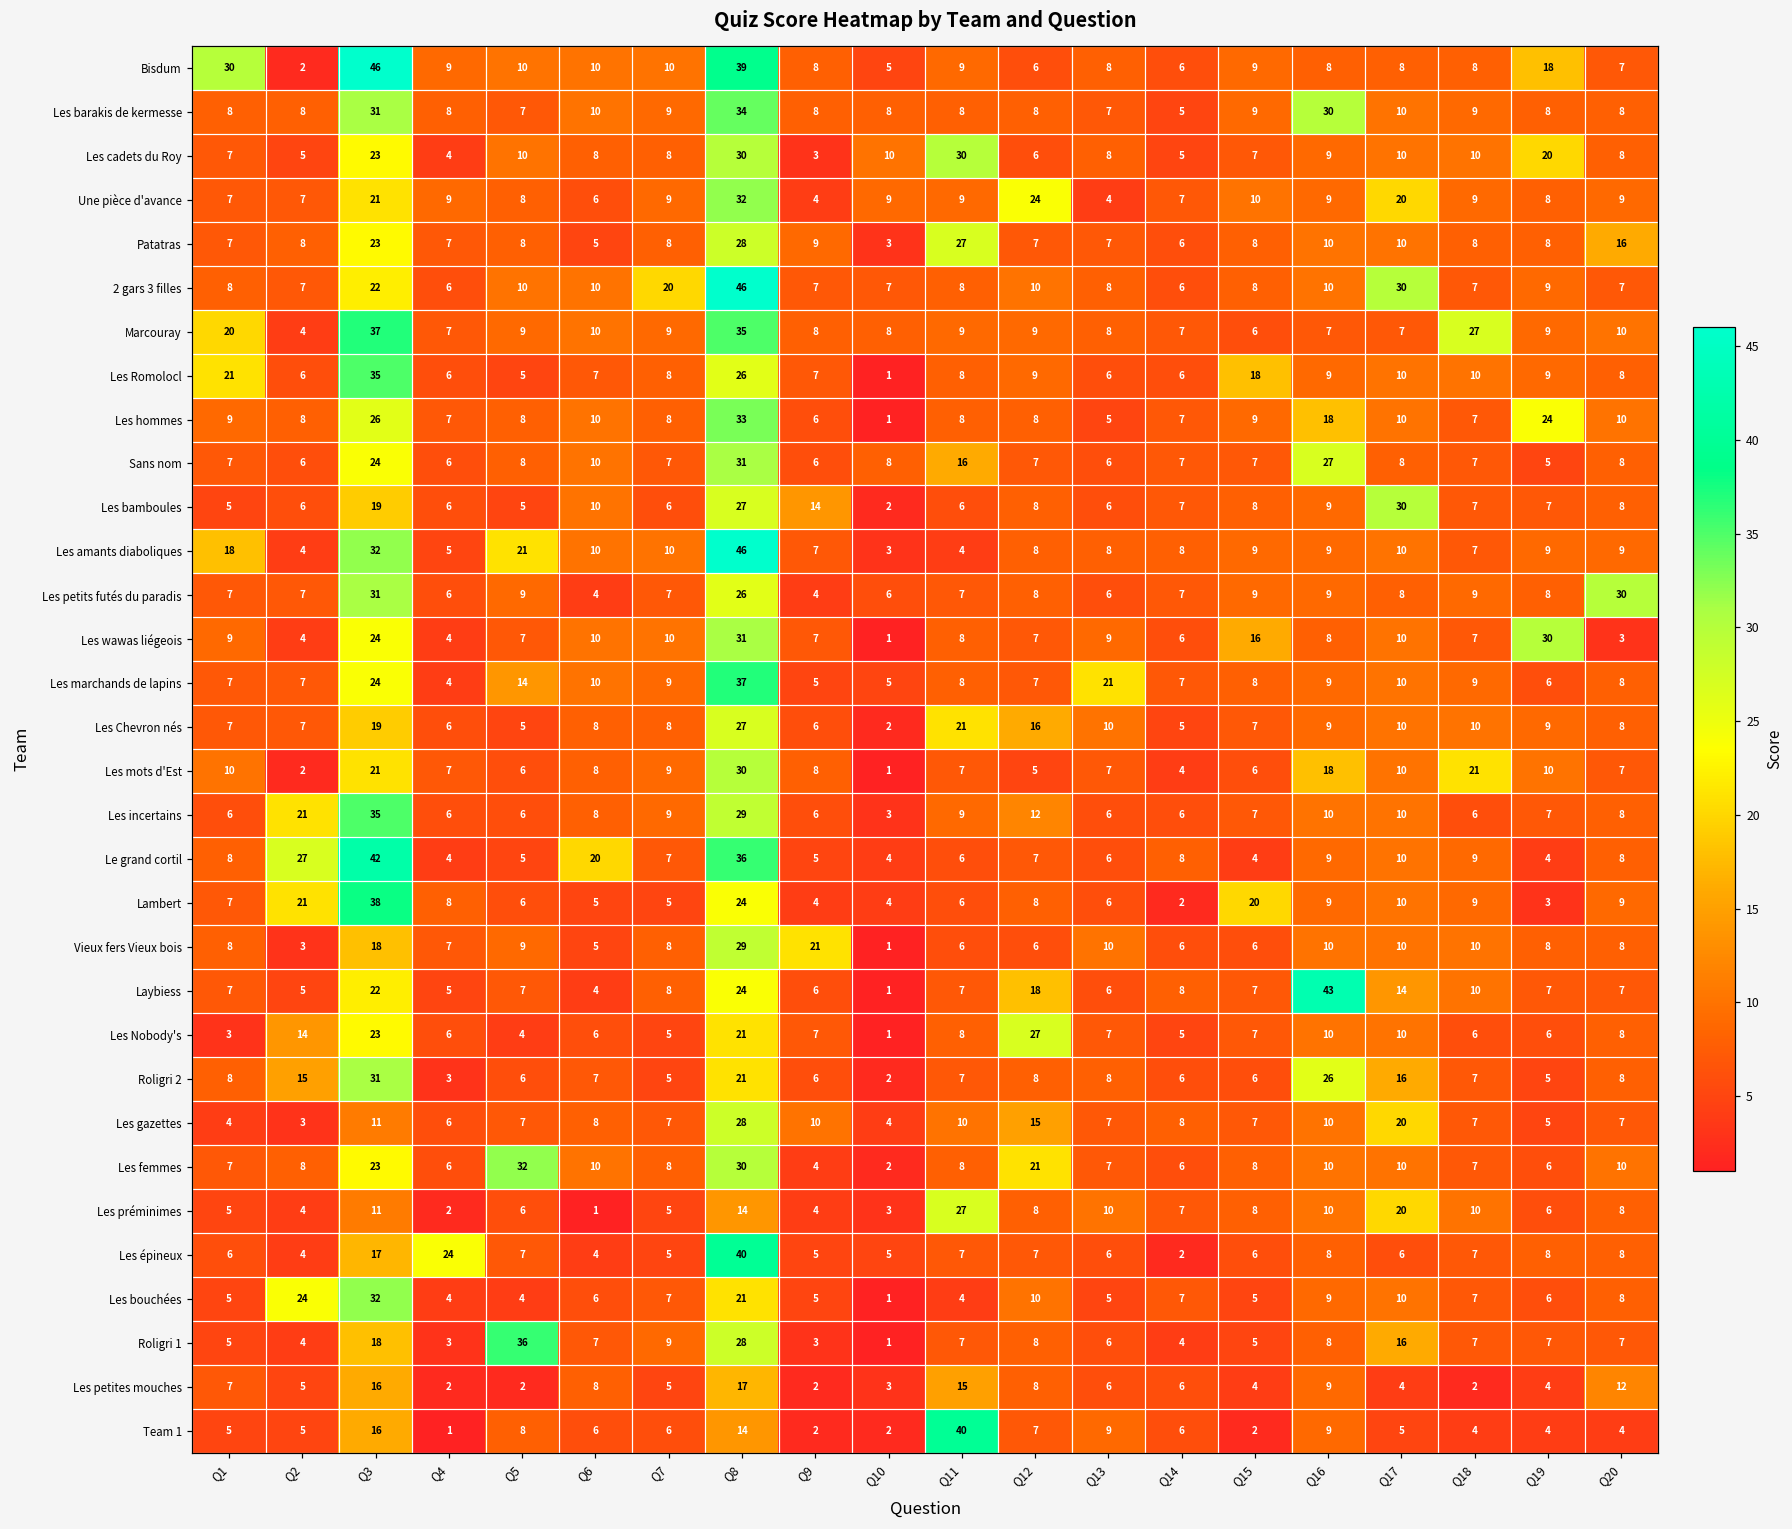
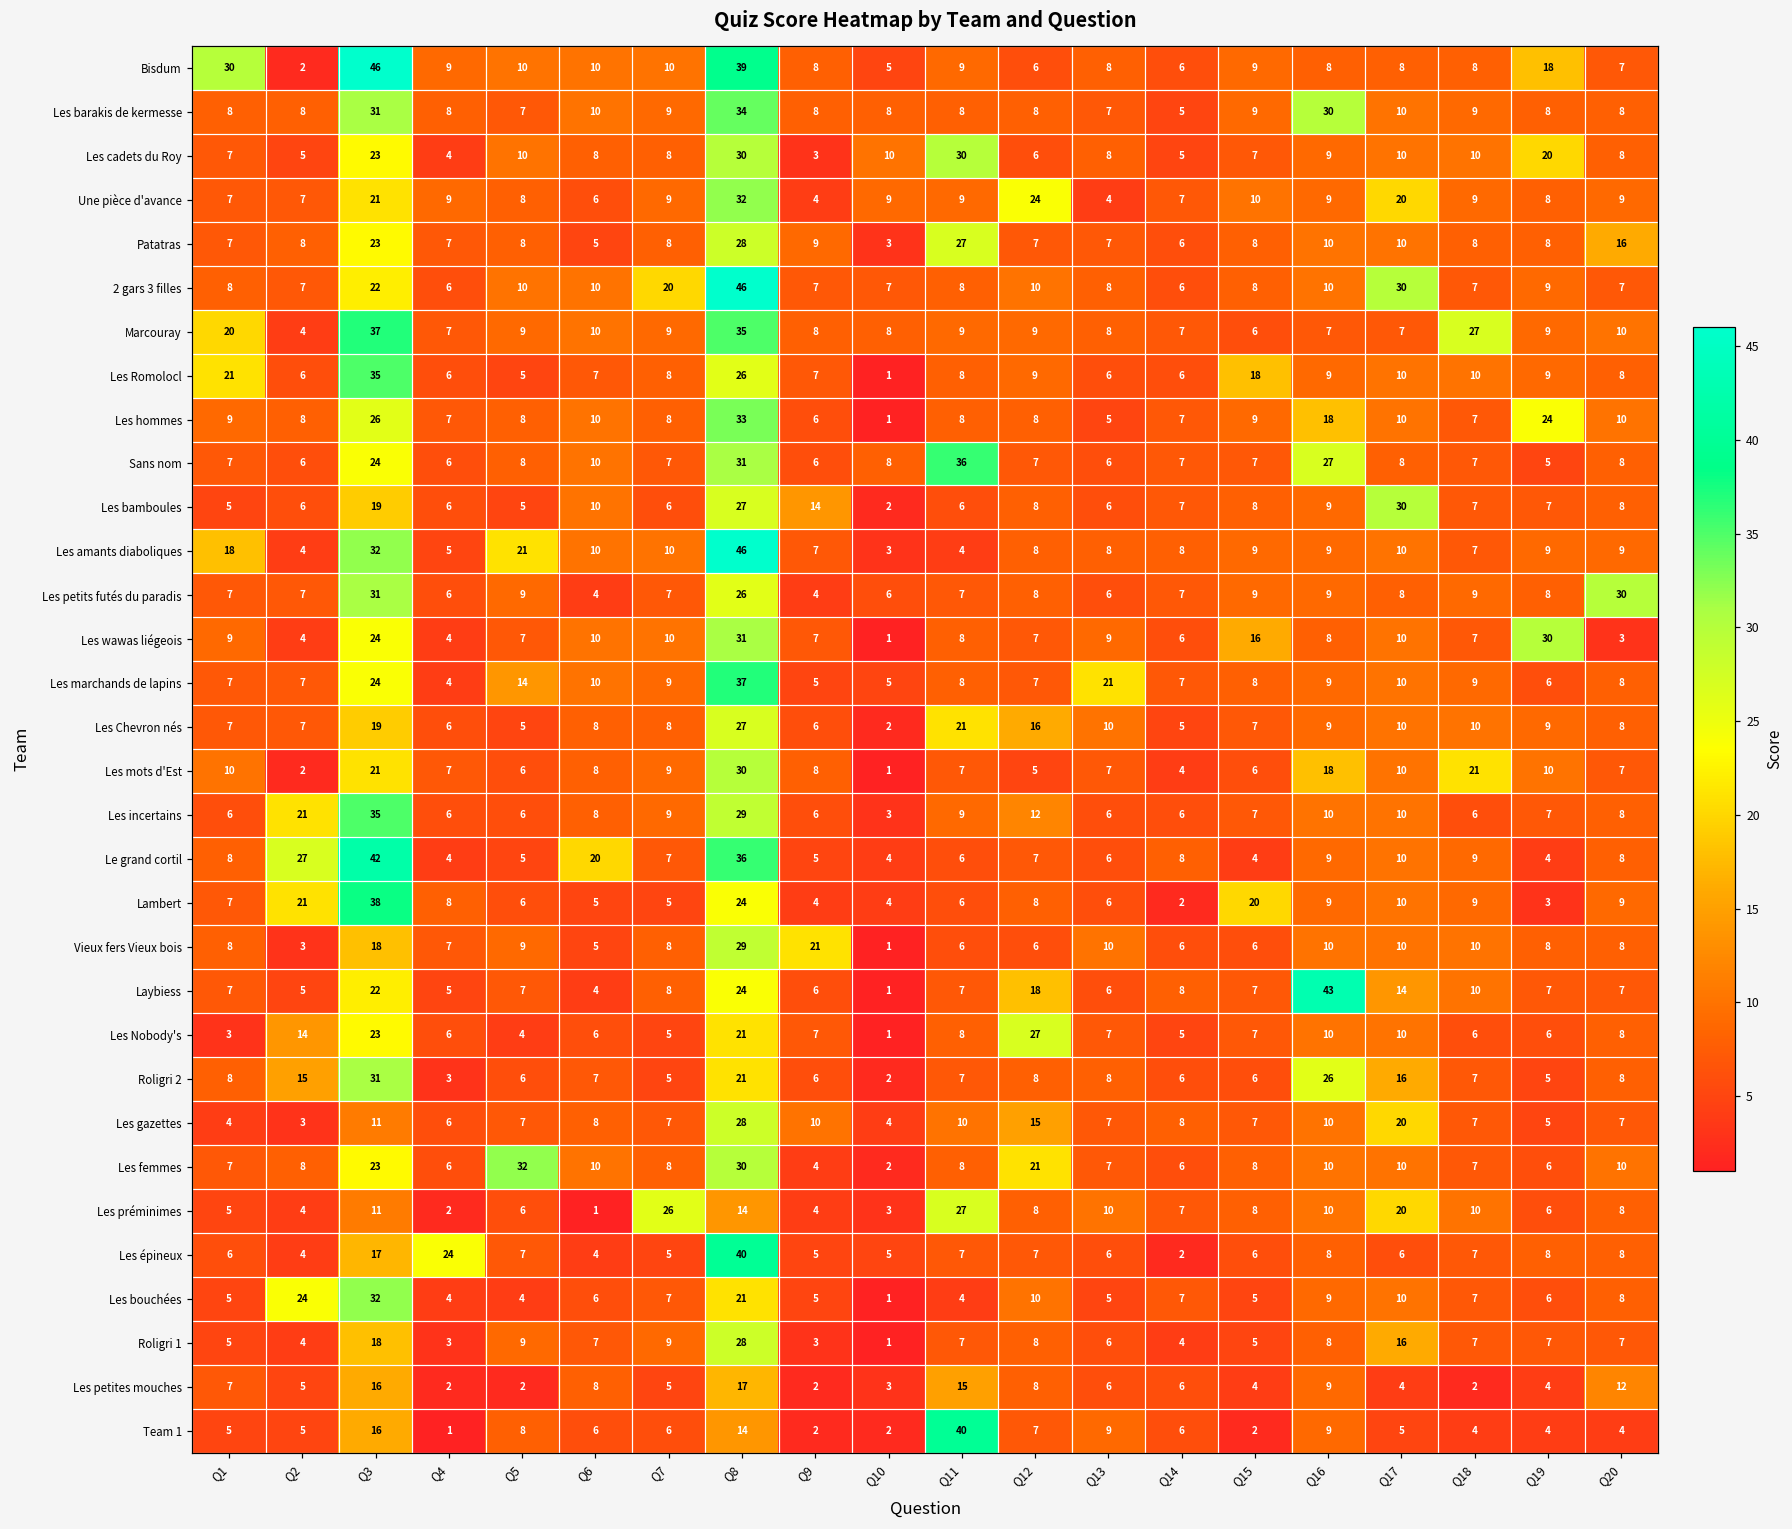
  {
    "Sans nom": {
      "Q1": 7,
      "Q2": 6,
      "Q3": 24,
      "Q4": 6,
      "Q5": 8,
      "Q6": 10,
      "Q7": 7,
      "Q8": 31,
      "Q9": 6,
      "Q10": 8,
-     "Q11": 16,
+     "Q11": 36,
      "Q12": 7,
      "Q13": 6,
      "Q14": 7,
      "Q15": 7,
      "Q16": 27,
      "Q17": 8,
      "Q18": 7,
      "Q19": 5,
      "Q20": 8
    },
    "Les préminimes": {
      "Q1": 5,
      "Q2": 4,
      "Q3": 11,
      "Q4": 2,
      "Q5": 6,
      "Q6": 1,
-     "Q7": 5,
+     "Q7": 26,
      "Q8": 14,
      "Q9": 4,
      "Q10": 3,
      "Q11": 27,
      "Q12": 8,
      "Q13": 10,
      "Q14": 7,
      "Q15": 8,
      "Q16": 10,
      "Q17": 20,
      "Q18": 10,
      "Q19": 6,
      "Q20": 8
    },
    "Roligri 1": {
      "Q1": 5,
      "Q2": 4,
      "Q3": 18,
      "Q4": 3,
-     "Q5": 36,
+     "Q5": 9,
      "Q6": 7,
      "Q7": 9,
      "Q8": 28,
      "Q9": 3,
      "Q10": 1,
      "Q11": 7,
      "Q12": 8,
      "Q13": 6,
      "Q14": 4,
      "Q15": 5,
      "Q16": 8,
      "Q17": 16,
      "Q18": 7,
      "Q19": 7,
      "Q20": 7
    }
  }
